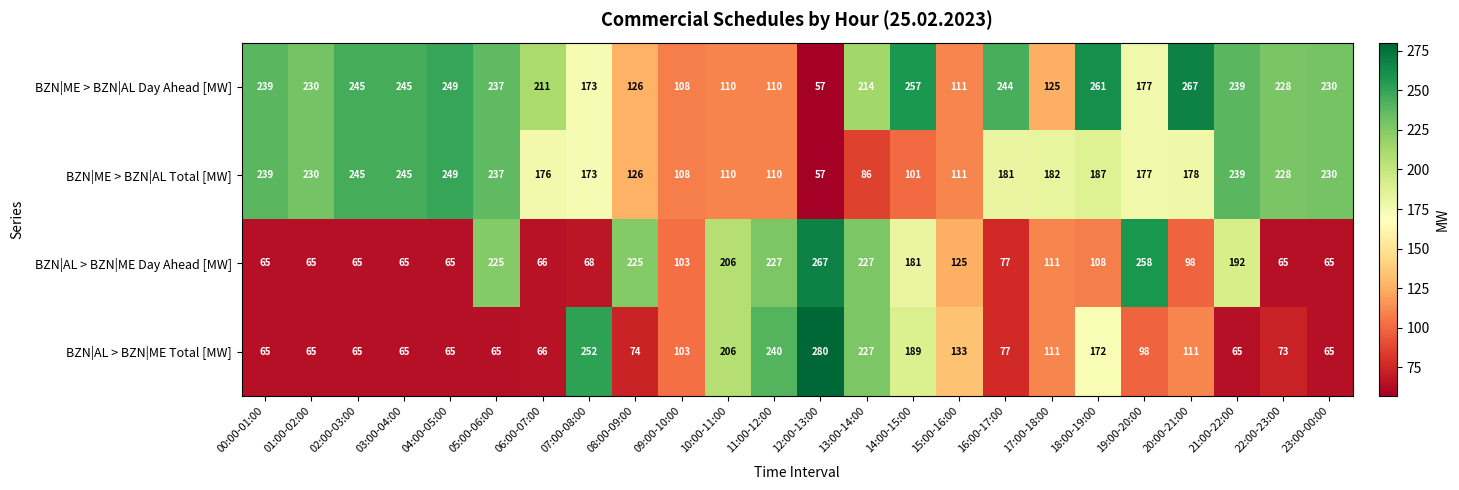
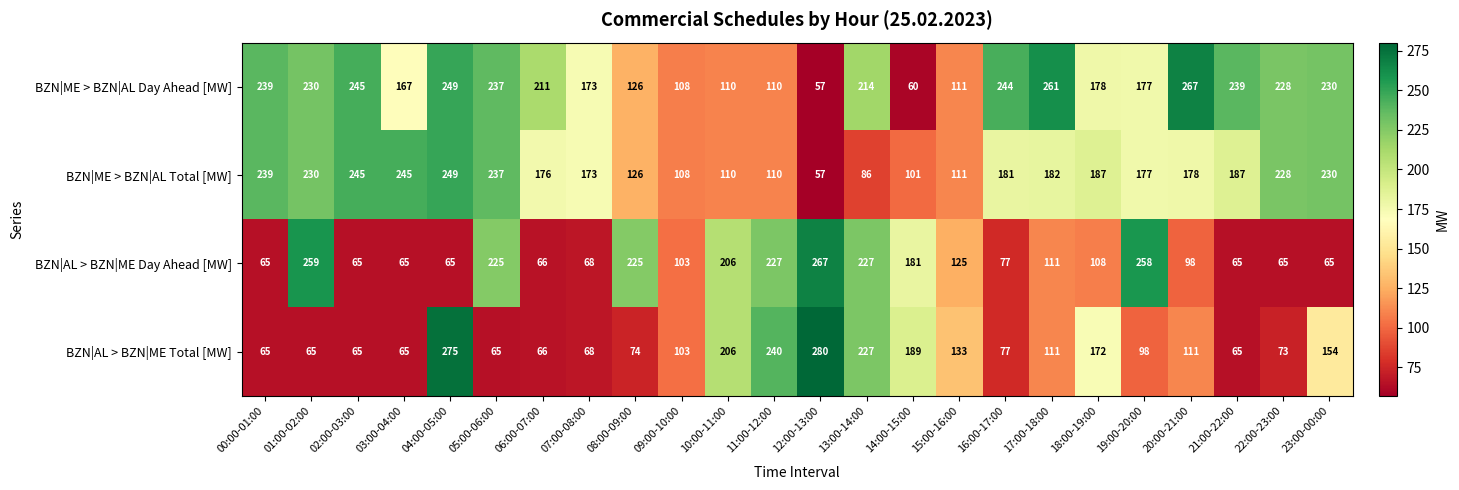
  {
    "BZN|ME > BZN|AL Day Ahead [MW]": {
      "00:00-01:00": 239,
      "01:00-02:00": 230,
      "02:00-03:00": 245,
-     "03:00-04:00": 245,
+     "03:00-04:00": 167,
      "04:00-05:00": 249,
      "05:00-06:00": 237,
      "06:00-07:00": 211,
      "07:00-08:00": 173,
      "08:00-09:00": 126,
      "09:00-10:00": 108,
      "10:00-11:00": 110,
      "11:00-12:00": 110,
      "12:00-13:00": 57,
      "13:00-14:00": 214,
-     "14:00-15:00": 257,
+     "14:00-15:00": 60,
      "15:00-16:00": 111,
      "16:00-17:00": 244,
-     "17:00-18:00": 125,
-     "18:00-19:00": 261,
+     "17:00-18:00": 261,
+     "18:00-19:00": 178,
      "19:00-20:00": 177,
      "20:00-21:00": 267,
      "21:00-22:00": 239,
      "22:00-23:00": 228,
      "23:00-00:00": 230
    },
    "BZN|ME > BZN|AL Total [MW]": {
      "00:00-01:00": 239,
      "01:00-02:00": 230,
      "02:00-03:00": 245,
      "03:00-04:00": 245,
      "04:00-05:00": 249,
      "05:00-06:00": 237,
      "06:00-07:00": 176,
      "07:00-08:00": 173,
      "08:00-09:00": 126,
      "09:00-10:00": 108,
      "10:00-11:00": 110,
      "11:00-12:00": 110,
      "12:00-13:00": 57,
      "13:00-14:00": 86,
      "14:00-15:00": 101,
      "15:00-16:00": 111,
      "16:00-17:00": 181,
      "17:00-18:00": 182,
      "18:00-19:00": 187,
      "19:00-20:00": 177,
      "20:00-21:00": 178,
-     "21:00-22:00": 239,
+     "21:00-22:00": 187,
      "22:00-23:00": 228,
      "23:00-00:00": 230
    },
    "BZN|AL > BZN|ME Day Ahead [MW]": {
      "00:00-01:00": 65,
-     "01:00-02:00": 65,
+     "01:00-02:00": 259,
      "02:00-03:00": 65,
      "03:00-04:00": 65,
      "04:00-05:00": 65,
      "05:00-06:00": 225,
      "06:00-07:00": 66,
      "07:00-08:00": 68,
      "08:00-09:00": 225,
      "09:00-10:00": 103,
      "10:00-11:00": 206,
      "11:00-12:00": 227,
      "12:00-13:00": 267,
      "13:00-14:00": 227,
      "14:00-15:00": 181,
      "15:00-16:00": 125,
      "16:00-17:00": 77,
      "17:00-18:00": 111,
      "18:00-19:00": 108,
      "19:00-20:00": 258,
      "20:00-21:00": 98,
-     "21:00-22:00": 192,
+     "21:00-22:00": 65,
      "22:00-23:00": 65,
      "23:00-00:00": 65
    },
    "BZN|AL > BZN|ME Total [MW]": {
      "00:00-01:00": 65,
      "01:00-02:00": 65,
      "02:00-03:00": 65,
      "03:00-04:00": 65,
-     "04:00-05:00": 65,
+     "04:00-05:00": 275,
      "05:00-06:00": 65,
      "06:00-07:00": 66,
-     "07:00-08:00": 252,
+     "07:00-08:00": 68,
      "08:00-09:00": 74,
      "09:00-10:00": 103,
      "10:00-11:00": 206,
      "11:00-12:00": 240,
      "12:00-13:00": 280,
      "13:00-14:00": 227,
      "14:00-15:00": 189,
      "15:00-16:00": 133,
      "16:00-17:00": 77,
      "17:00-18:00": 111,
      "18:00-19:00": 172,
      "19:00-20:00": 98,
      "20:00-21:00": 111,
      "21:00-22:00": 65,
      "22:00-23:00": 73,
-     "23:00-00:00": 65
+     "23:00-00:00": 154
    }
  }
